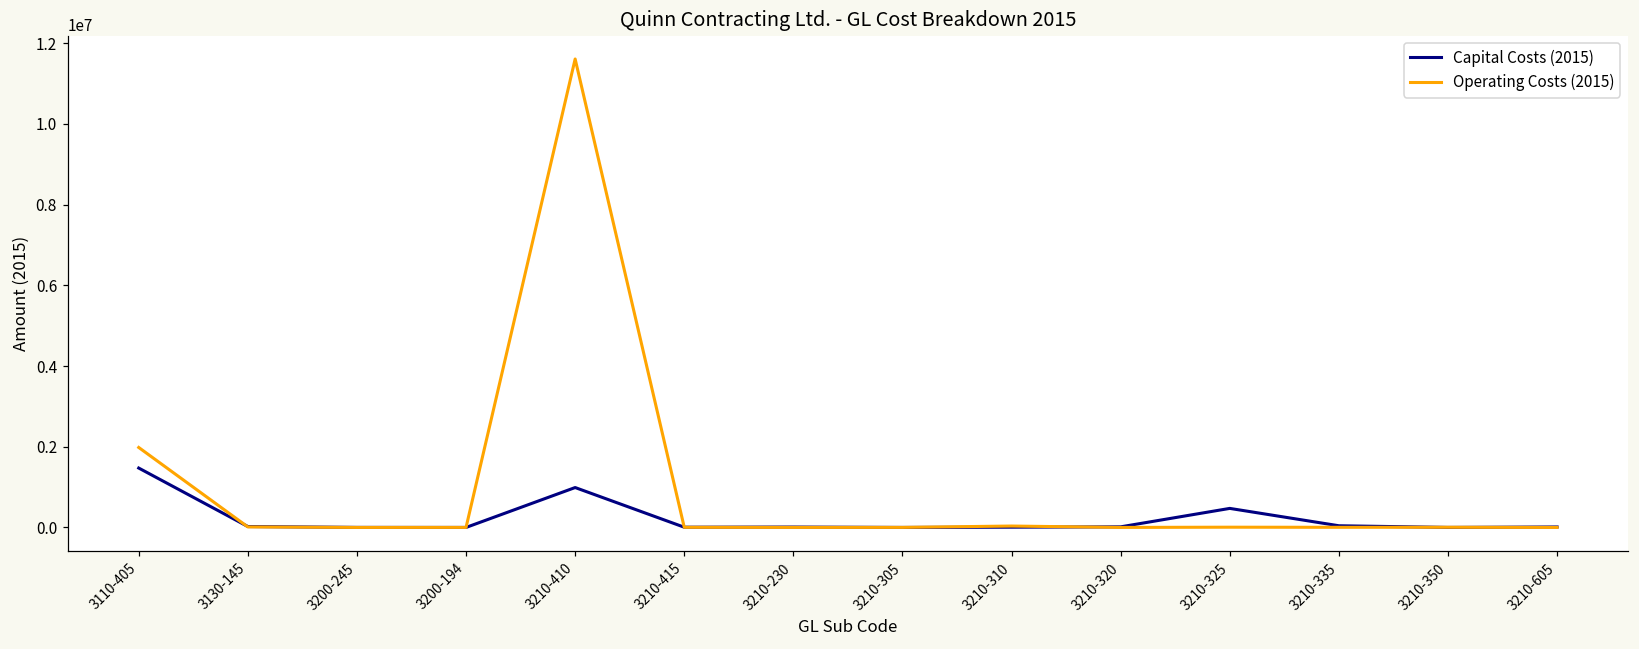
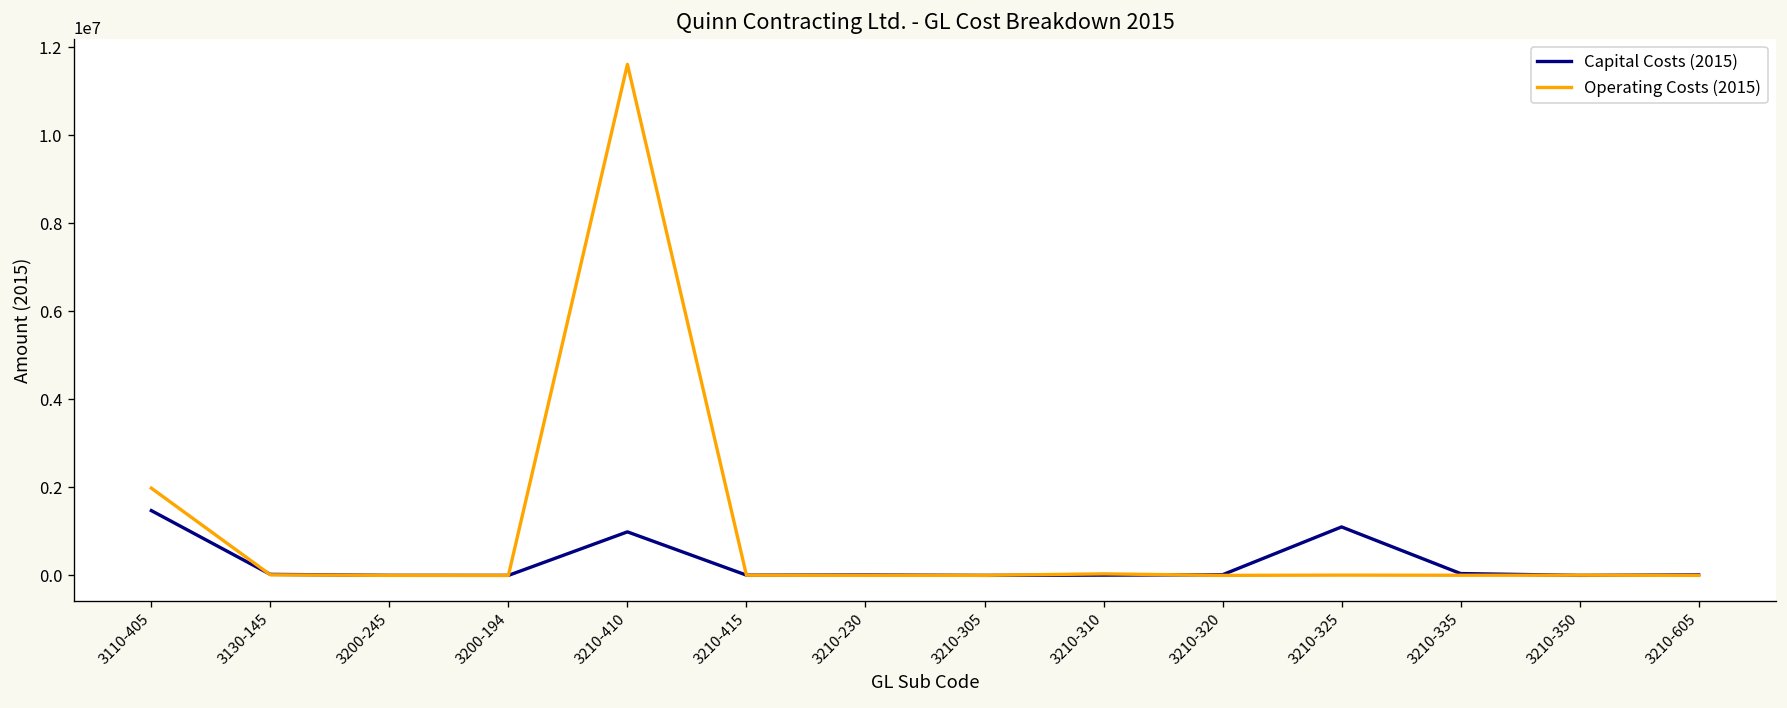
  {
    "Capital Costs (2015)": {
      "3110-405": 1500000,
      "3210-410": 1000000,
-     "3210-325": 500000
+     "3210-325": 1100000
    },
    "Operating Costs (2015)": {
      "3110-405": 2000000,
      "3210-410": 11600000,
      "3210-325": 0
    }
  }
